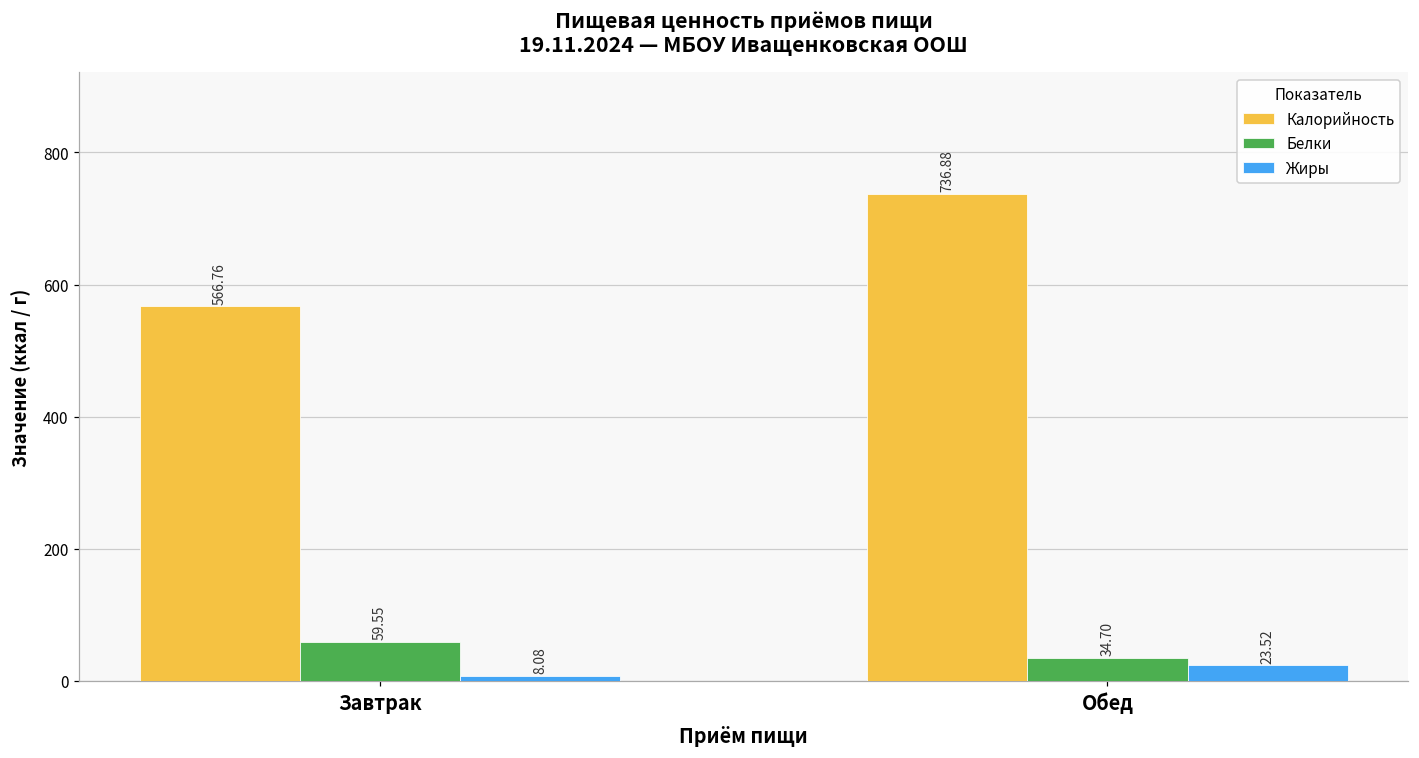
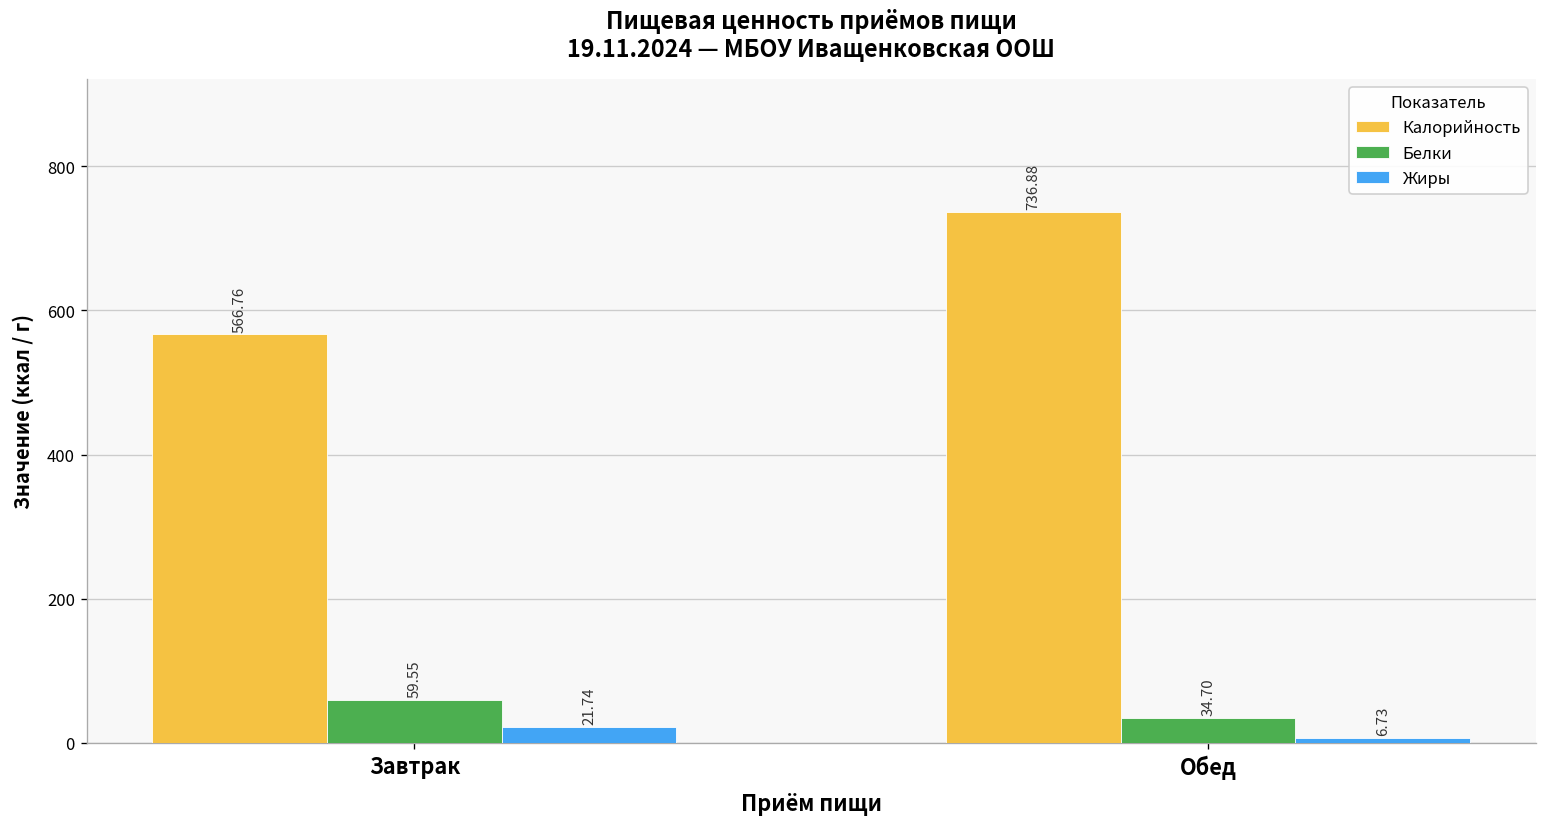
  {
    "Калорийность": {
      "Завтрак": 566.76,
      "Обед": 736.88
    },
    "Белки": {
      "Завтрак": 59.55,
      "Обед": 34.70
    },
    "Жиры": {
-     "Завтрак": 8.08,
-     "Обед": 23.52
+     "Завтрак": 21.74,
+     "Обед": 6.73
    }
  }
